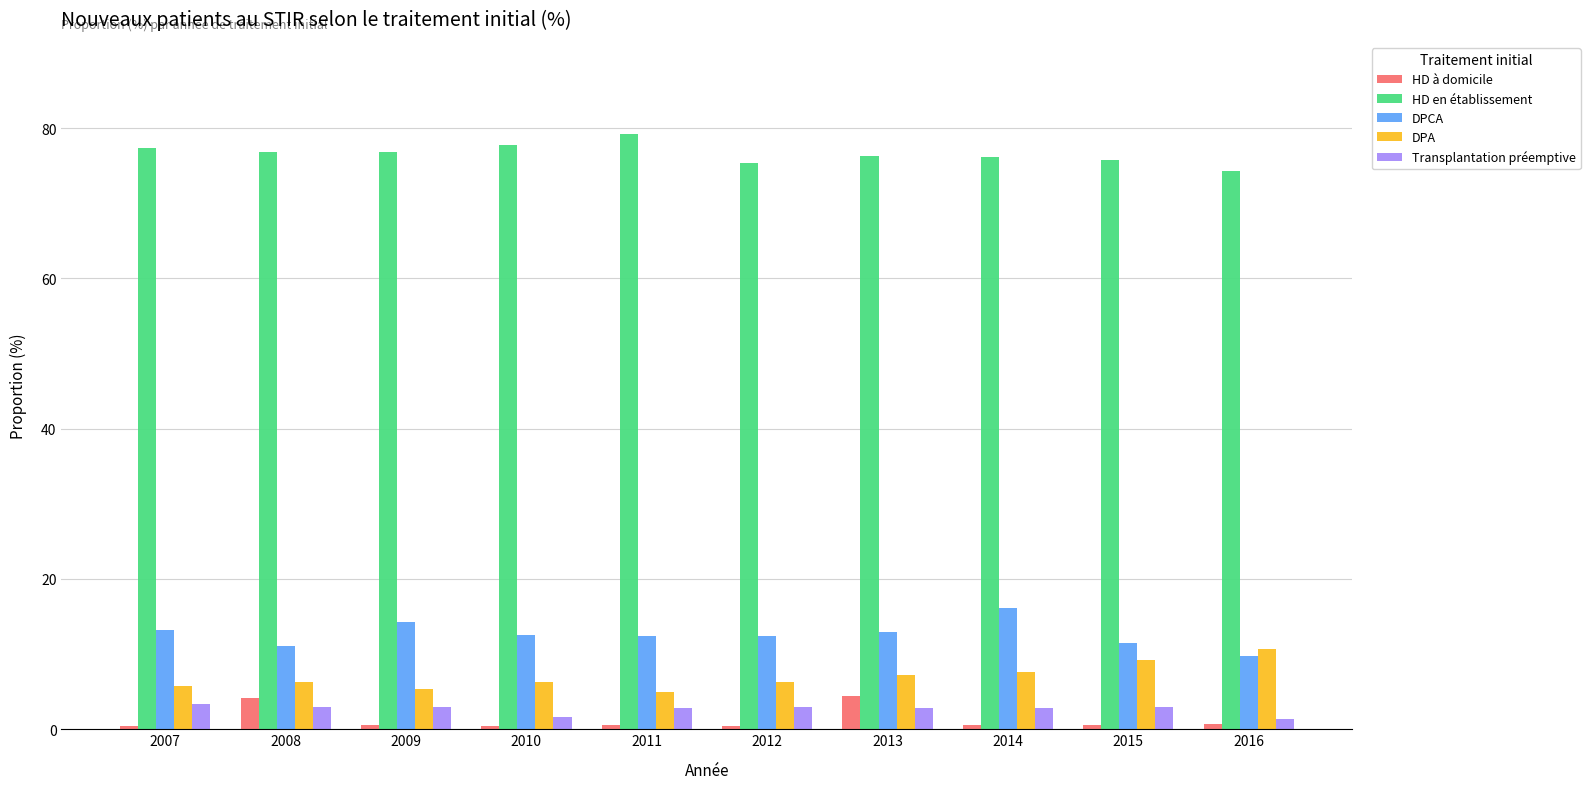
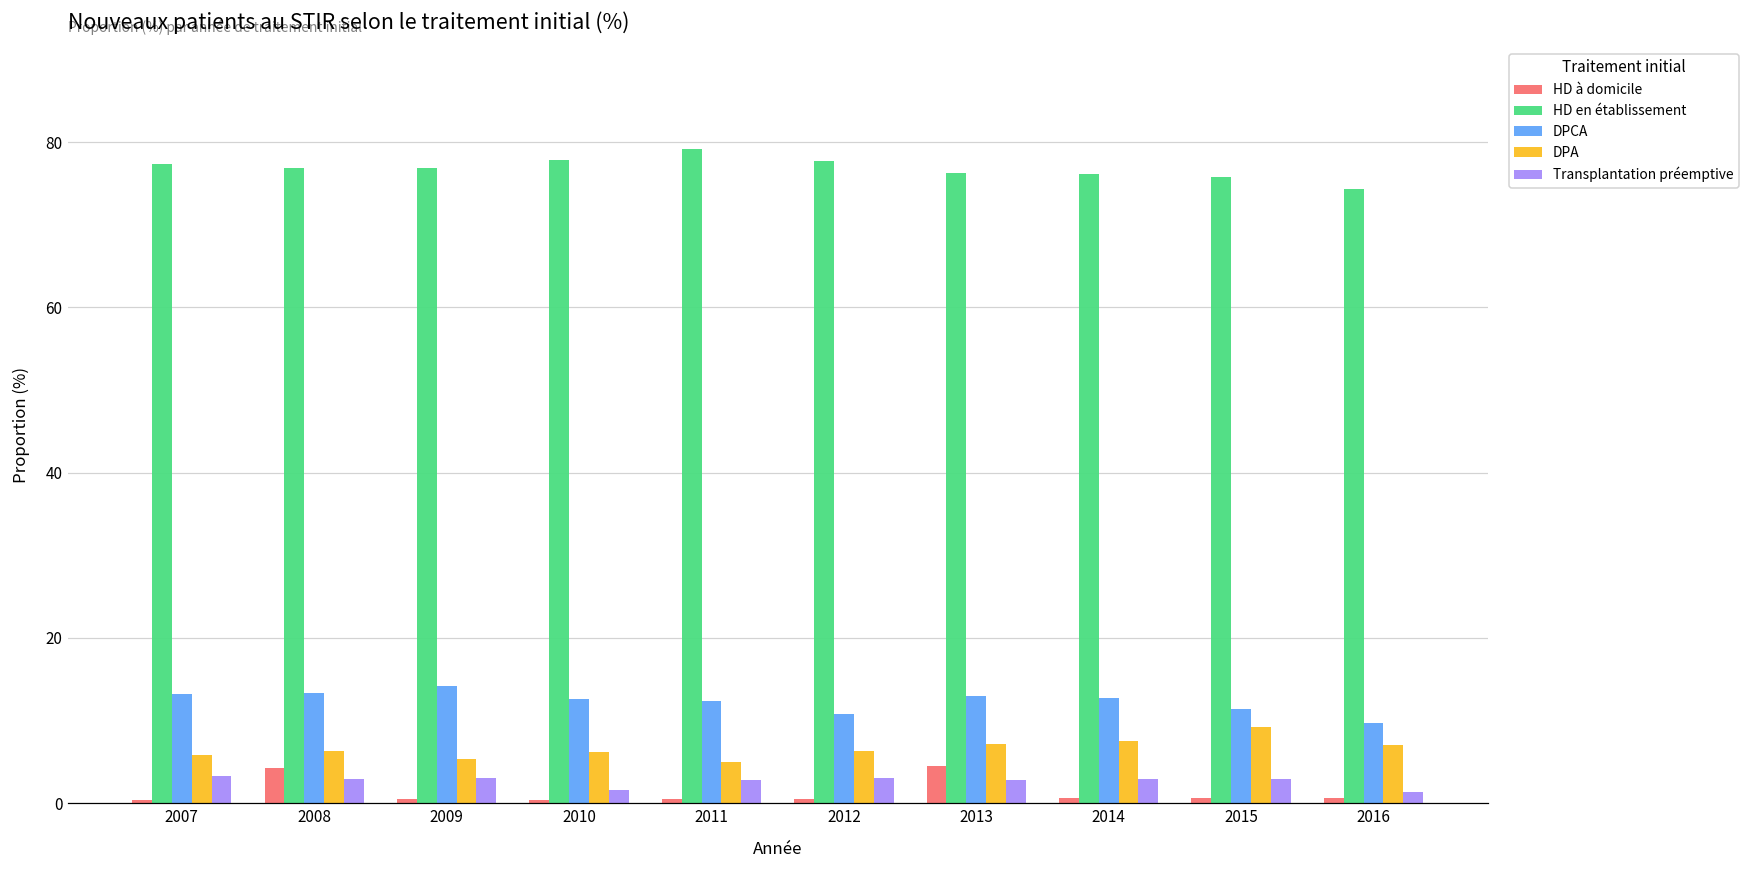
  {
    "HD à domicile": {
      "2007": 0,
      "2008": 4,
      "2009": 1,
      "2010": 0,
      "2011": 1,
      "2012": 0,
      "2013": 4,
      "2014": 1,
      "2015": 1,
      "2016": 1
    },
    "HD en établissement": {
      "2007": 77,
      "2008": 77,
      "2009": 77,
      "2010": 78,
      "2011": 79,
-     "2012": 75,
+     "2012": 78,
      "2013": 76,
      "2014": 76,
      "2015": 76,
      "2016": 74
    },
    "DPCA": {
      "2007": 13,
-     "2008": 11,
+     "2008": 13,
      "2009": 14,
      "2010": 13,
      "2011": 12,
-     "2012": 12,
+     "2012": 11,
      "2013": 13,
-     "2014": 16,
+     "2014": 13,
      "2015": 11,
      "2016": 10
    },
    "DPA": {
      "2007": 6,
      "2008": 6,
      "2009": 5,
      "2010": 6,
      "2011": 5,
      "2012": 6,
      "2013": 7,
      "2014": 8,
      "2015": 9,
-     "2016": 11
+     "2016": 7
    },
    "Transplantation préemptive": {
      "2007": 3,
      "2008": 3,
      "2009": 3,
      "2010": 2,
      "2011": 3,
      "2012": 3,
      "2013": 3,
      "2014": 3,
      "2015": 3,
      "2016": 1
    }
  }
